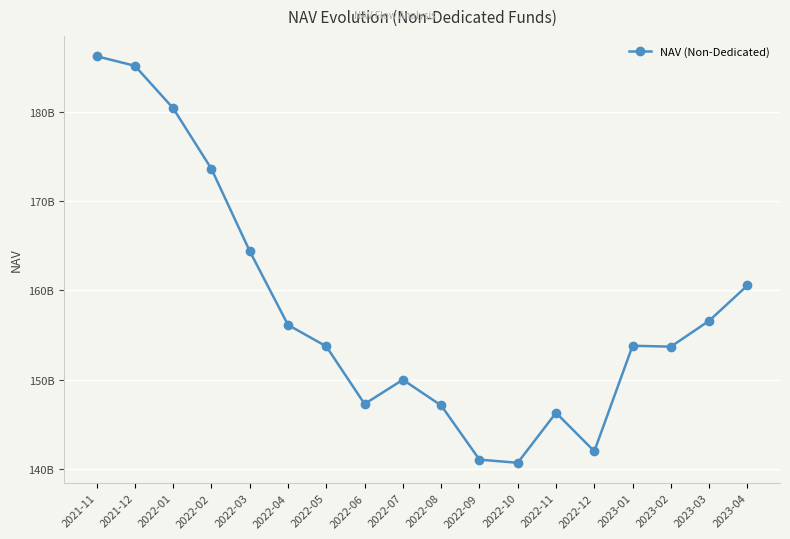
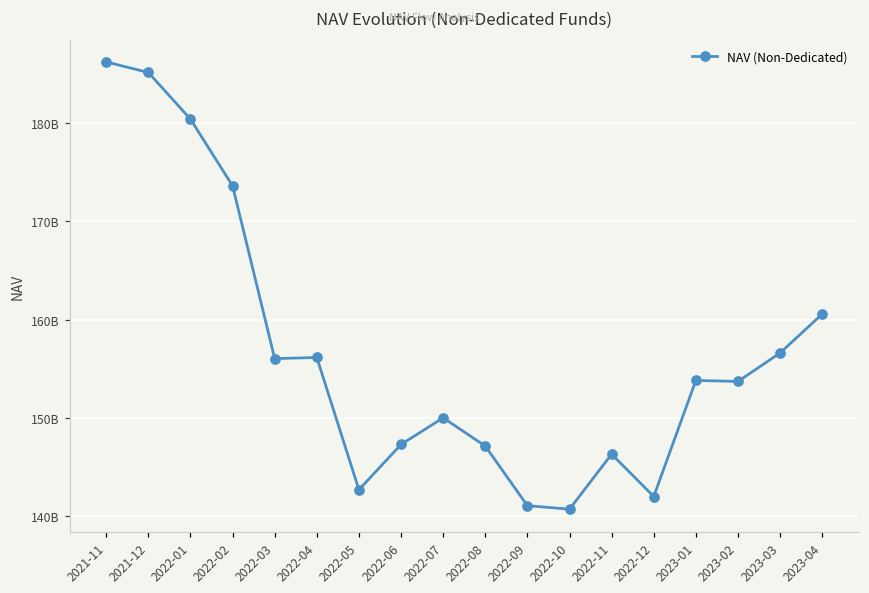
  {
    "2021-11": 186000000000,
    "2021-12": 185000000000,
    "2022-01": 180000000000,
    "2022-02": 174000000000,
-   "2022-03": 164000000000,
+   "2022-03": 156000000000,
    "2022-04": 156000000000,
-   "2022-05": 154000000000,
+   "2022-05": 143000000000,
    "2022-06": 147000000000,
    "2022-07": 150000000000,
    "2022-08": 147000000000,
    "2022-09": 141000000000,
    "2022-10": 141000000000,
    "2022-11": 146000000000,
    "2022-12": 142000000000,
    "2023-01": 154000000000,
    "2023-02": 154000000000,
    "2023-03": 157000000000,
    "2023-04": 161000000000
  }
